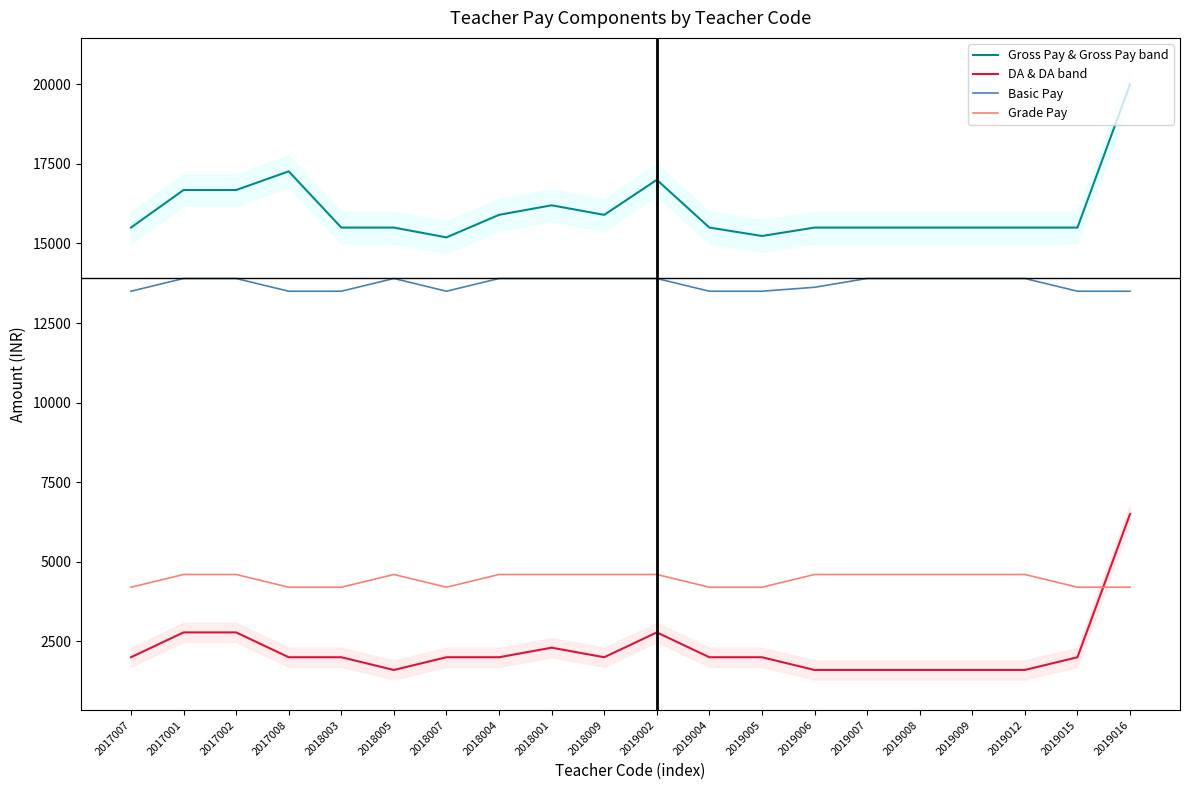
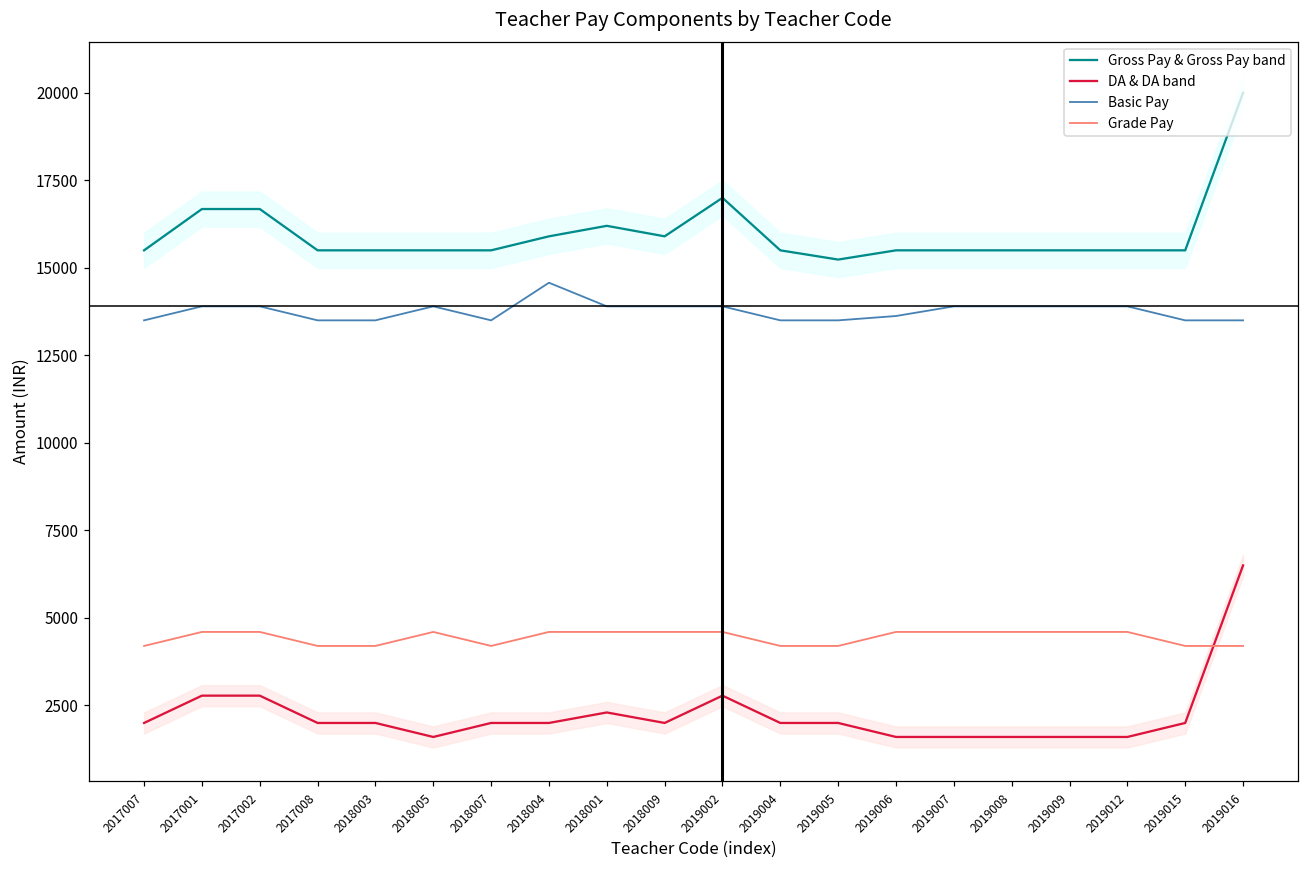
  {
    "Gross Pay & Gross Pay band": {
      "2017007": 15500,
      "2017001": 16700,
      "2017002": 16700,
-     "2017008": 17300,
+     "2017008": 15500,
      "2018003": 15500,
      "2018005": 15500,
-     "2018007": 15200,
+     "2018007": 15500,
      "2018004": 15900,
      "2018001": 16200,
      "2018009": 15900,
      "2019002": 17000,
      "2019004": 15500,
      "2019005": 15200,
      "2019006": 15500,
      "2019007": 15500,
      "2019008": 15500,
      "2019009": 15500,
      "2019012": 15500,
      "2019015": 15500
    },
    "DA & DA band": {
      "2017007": 2000,
      "2017001": 2800,
      "2017002": 2800,
      "2017008": 2000,
      "2018003": 2000,
      "2018005": 1600,
      "2018007": 2000,
      "2018004": 2000,
      "2018001": 2300,
      "2018009": 2000,
      "2019002": 2800,
      "2019004": 2000,
      "2019005": 2000,
      "2019006": 1600,
      "2019007": 1600,
      "2019008": 1600,
      "2019009": 1600,
      "2019012": 1600,
      "2019015": 2000,
      "2019016": 6500
    },
    "Basic Pay": {
      "2017007": 13500,
      "2017001": 13900,
      "2017002": 13900,
      "2017008": 13500,
      "2018003": 13500,
      "2018005": 13900,
      "2018007": 13500,
-     "2018004": 13900,
+     "2018004": 14600,
      "2018001": 13900,
      "2018009": 13900,
      "2019002": 13900,
      "2019004": 13500,
      "2019005": 13500,
      "2019006": 13600,
      "2019007": 13900,
      "2019008": 13900,
      "2019009": 13900,
      "2019012": 13900,
      "2019015": 13500,
      "2019016": 13500
    },
    "Grade Pay": {
      "2017007": 4200,
      "2017001": 4600,
      "2017002": 4600,
      "2017008": 4200,
      "2018003": 4200,
      "2018005": 4600,
      "2018007": 4200,
      "2018004": 4600,
      "2018001": 4600,
      "2018009": 4600,
      "2019002": 4600,
      "2019004": 4200,
      "2019005": 4200,
      "2019006": 4600,
      "2019007": 4600,
      "2019008": 4600,
      "2019009": 4600,
      "2019012": 4600,
      "2019015": 4200,
      "2019016": 4200
    }
  }
